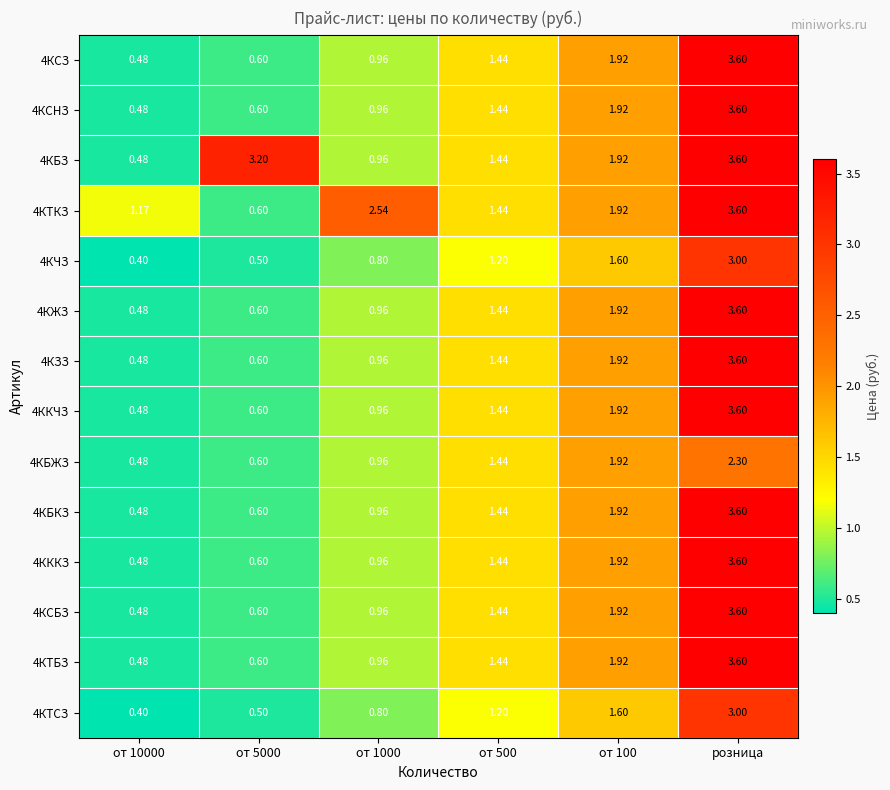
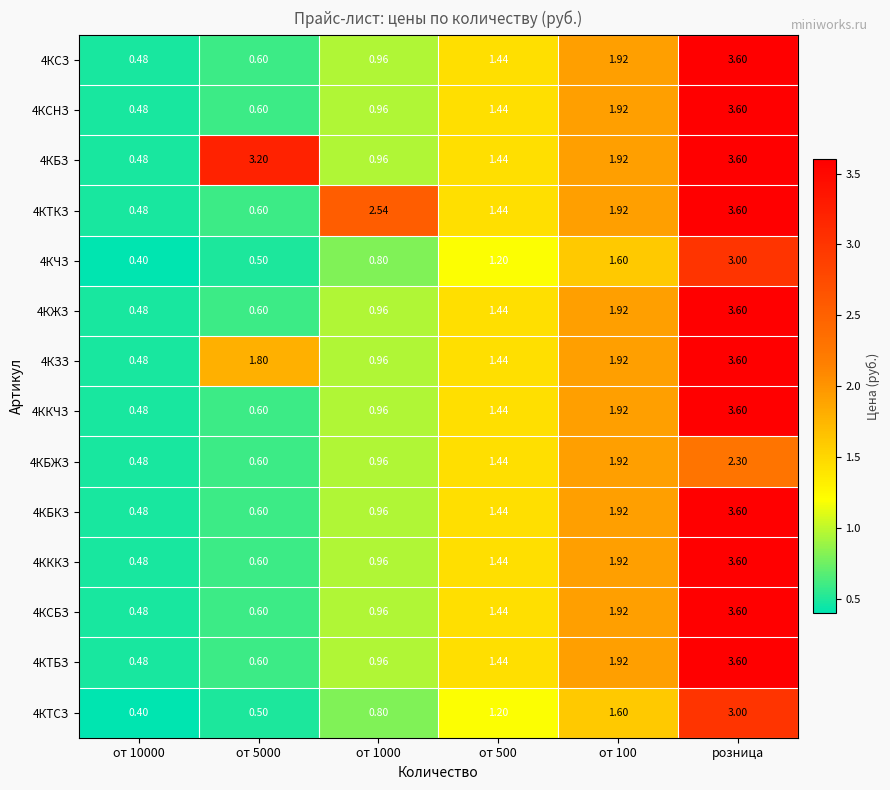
  {
    "4КСЗ": {
      "от 10000": 0.48,
      "от 5000": 0.60,
      "от 1000": 0.96,
      "от 500": 1.44,
      "от 100": 1.92,
      "розница": 3.60
    },
    "4КСНЗ": {
      "от 10000": 0.48,
      "от 5000": 0.60,
      "от 1000": 0.96,
      "от 500": 1.44,
      "от 100": 1.92,
      "розница": 3.60
    },
    "4КБЗ": {
      "от 10000": 0.48,
      "от 5000": 3.20,
      "от 1000": 0.96,
      "от 500": 1.44,
      "от 100": 1.92,
      "розница": 3.60
    },
    "4КТКЗ": {
-     "от 10000": 1.17,
+     "от 10000": 0.48,
      "от 5000": 0.60,
      "от 1000": 2.54,
      "от 500": 1.44,
      "от 100": 1.92,
      "розница": 3.60
    },
    "4КЧЗ": {
      "от 10000": 0.40,
      "от 5000": 0.50,
      "от 1000": 0.80,
      "от 500": 1.20,
      "от 100": 1.60,
      "розница": 3.00
    },
    "4КЖЗ": {
      "от 10000": 0.48,
      "от 5000": 0.60,
      "от 1000": 0.96,
      "от 500": 1.44,
      "от 100": 1.92,
      "розница": 3.60
    },
    "4КЗЗ": {
      "от 10000": 0.48,
-     "от 5000": 0.60,
+     "от 5000": 1.80,
      "от 1000": 0.96,
      "от 500": 1.44,
      "от 100": 1.92,
      "розница": 3.60
    },
    "4ККЧЗ": {
      "от 10000": 0.48,
      "от 5000": 0.60,
      "от 1000": 0.96,
      "от 500": 1.44,
      "от 100": 1.92,
      "розница": 3.60
    },
    "4КБЖЗ": {
      "от 10000": 0.48,
      "от 5000": 0.60,
      "от 1000": 0.96,
      "от 500": 1.44,
      "от 100": 1.92,
      "розница": 2.30
    },
    "4КБКЗ": {
      "от 10000": 0.48,
      "от 5000": 0.60,
      "от 1000": 0.96,
      "от 500": 1.44,
      "от 100": 1.92,
      "розница": 3.60
    },
    "4КККЗ": {
      "от 10000": 0.48,
      "от 5000": 0.60,
      "от 1000": 0.96,
      "от 500": 1.44,
      "от 100": 1.92,
      "розница": 3.60
    },
    "4КСБЗ": {
      "от 10000": 0.48,
      "от 5000": 0.60,
      "от 1000": 0.96,
      "от 500": 1.44,
      "от 100": 1.92,
      "розница": 3.60
    },
    "4КТБЗ": {
      "от 10000": 0.48,
      "от 5000": 0.60,
      "от 1000": 0.96,
      "от 500": 1.44,
      "от 100": 1.92,
      "розница": 3.60
    },
    "4КТСЗ": {
      "от 10000": 0.40,
      "от 5000": 0.50,
      "от 1000": 0.80,
      "от 500": 1.20,
      "от 100": 1.60,
      "розница": 3.00
    }
  }
